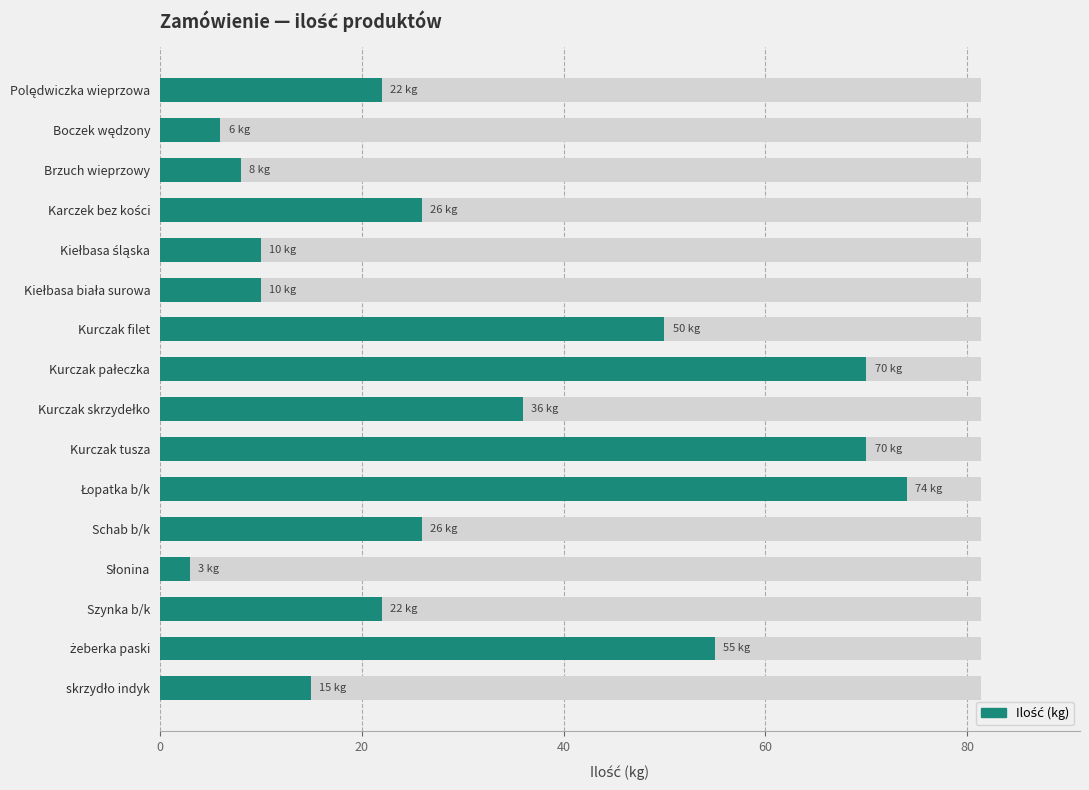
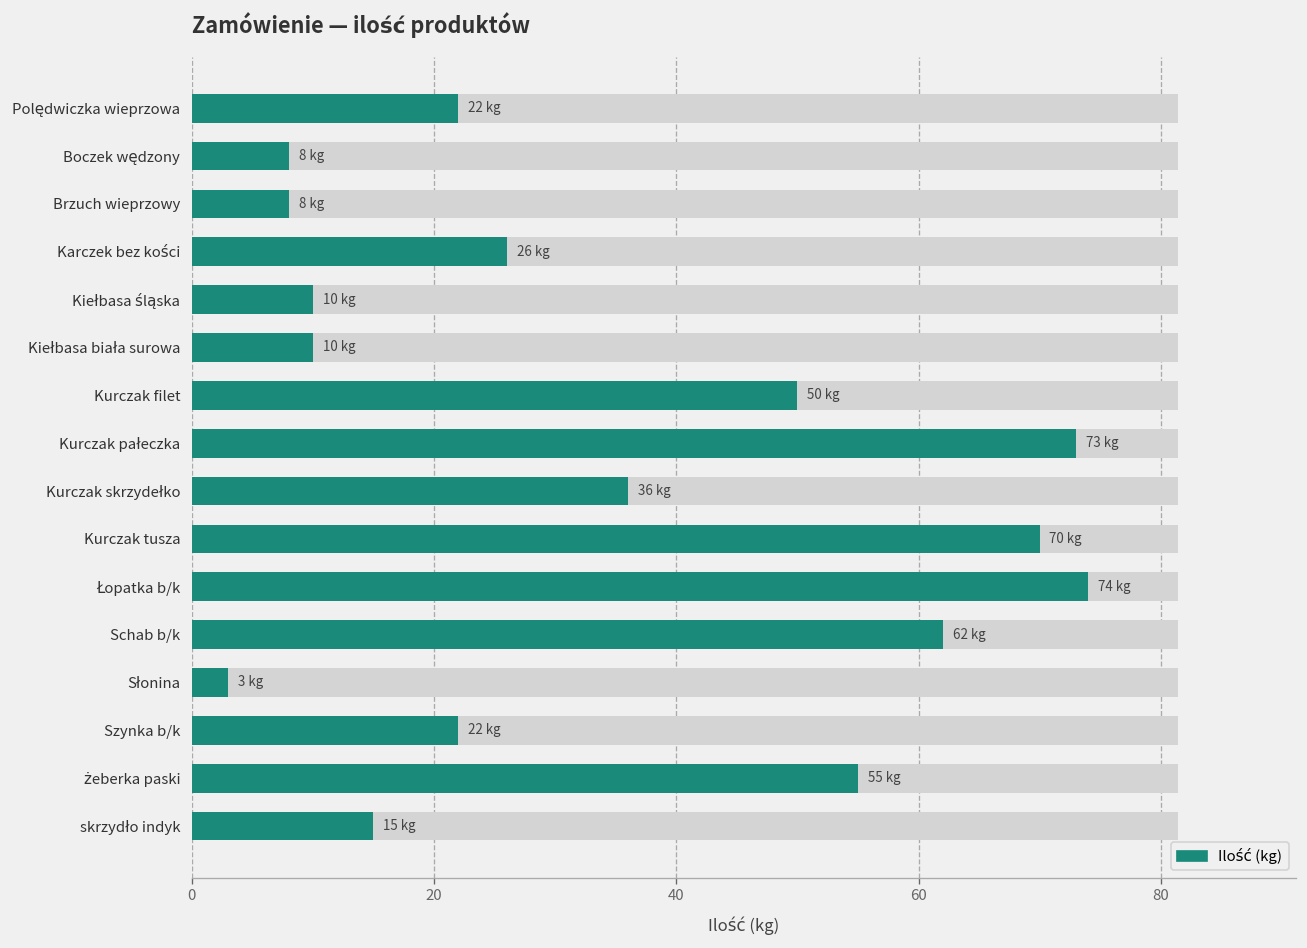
  {
    "Ilość (kg)": {
-     "Boczek wędzony": 6,
-     "Kurczak pałeczka": 70,
-     "Schab b/k": 26
+     "Boczek wędzony": 8,
+     "Kurczak pałeczka": 73,
+     "Schab b/k": 62
    }
  }
